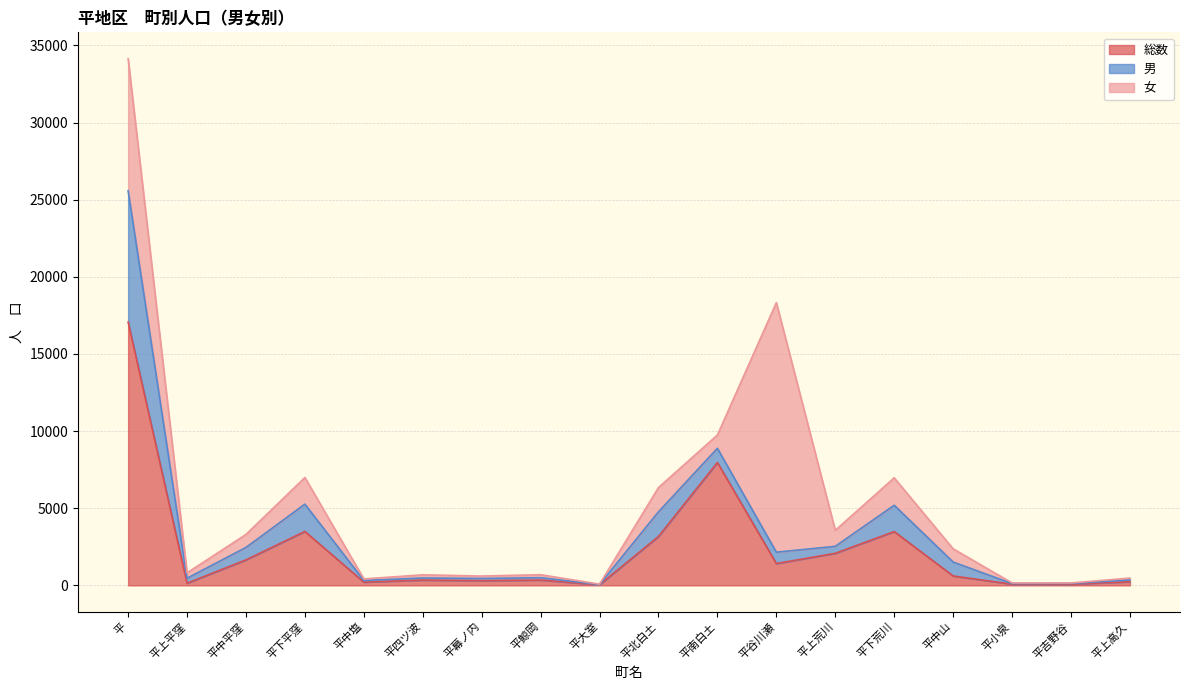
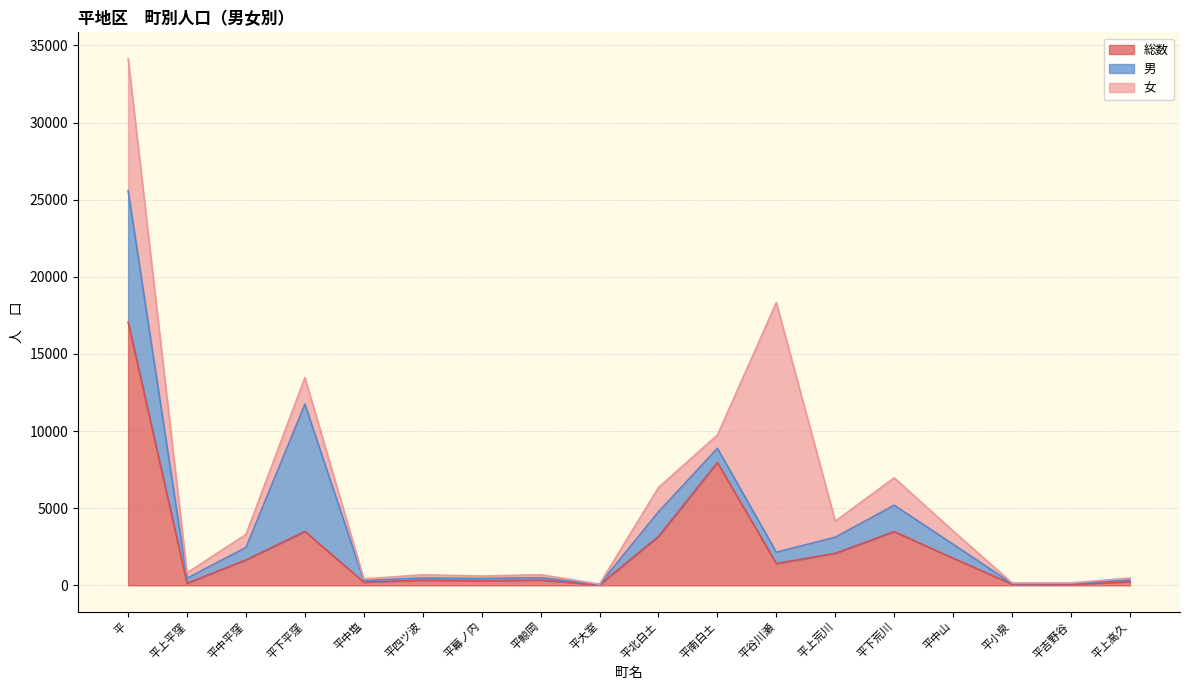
  {
    "総数": {
      "平": 17100,
      "平上平窪": 100,
      "平中平窪": 1700,
      "平下平窪": 3500,
      "平北白土": 3200,
      "平南白土": 8000,
      "平谷川瀬": 1400,
      "平上荒川": 2100,
      "平下荒川": 3500,
-     "平中山": 600
+     "平中山": 1800
    },
    "男": {
      "平": 8500,
      "平上平窪": 300,
      "平中平窪": 800,
-     "平下平窪": 1800,
+     "平下平窪": 8200,
      "平北白土": 1600,
      "平南白土": 900,
      "平谷川瀬": 700,
-     "平上荒川": 500,
+     "平上荒川": 1000,
      "平下荒川": 1700,
      "平中山": 900
    },
    "女": {
      "平": 8600,
      "平上平窪": 300,
      "平中平窪": 800,
      "平下平窪": 1700,
      "平四ツ波": 200,
      "平鯨岡": 200,
      "平北白土": 1600,
      "平南白土": 900,
      "平谷川瀬": 16200,
      "平上荒川": 1000,
      "平下荒川": 1800,
      "平中山": 900
    }
  }
